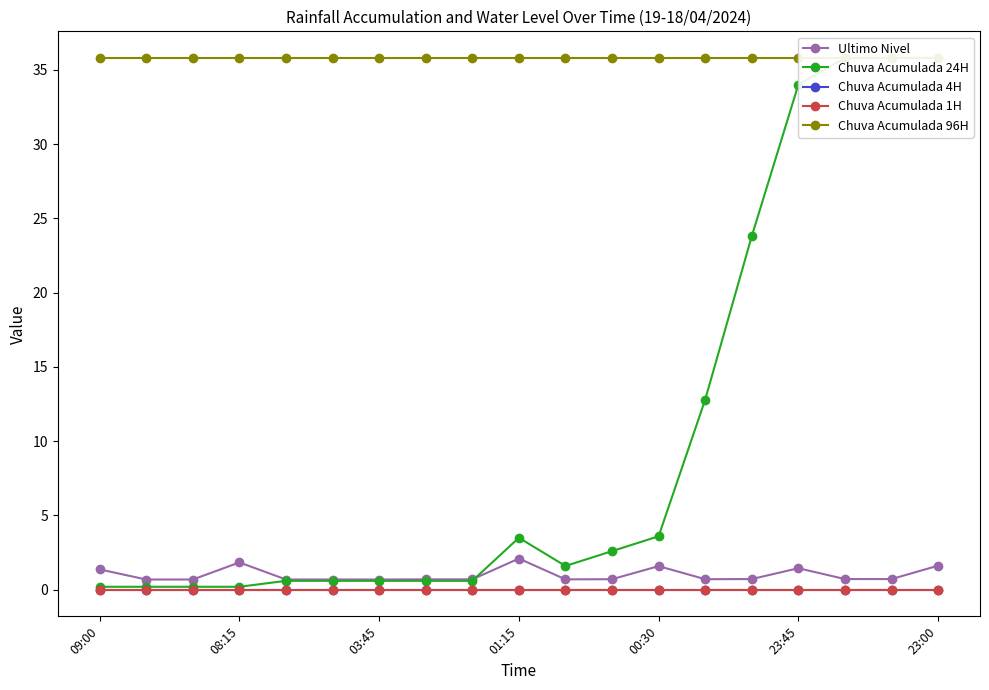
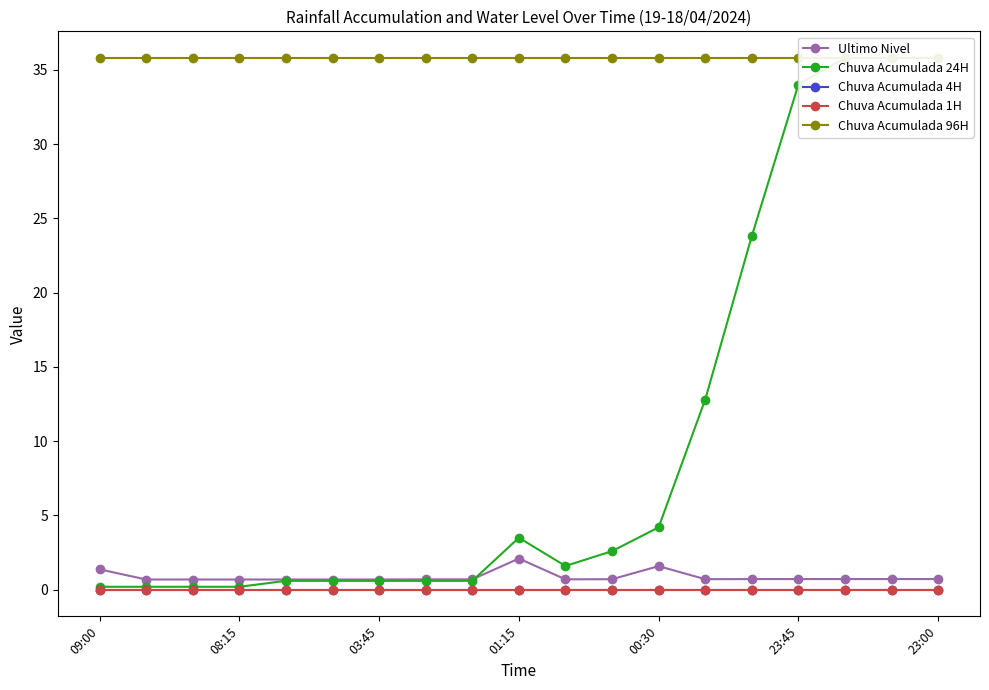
  {
    "Ultimo Nivel": {
      "09:00": 1.4,
-     "08:15": 1.8,
+     "08:15": 0.7,
      "01:15": 2.1,
      "00:30": 1.6,
-     "23:45": 1.5,
-     "23:00": 1.6
+     "23:45": 0.7,
+     "23:00": 0.7
    },
    "Chuva Acumulada 24H": {
      "09:00": 0.2,
      "08:15": 0.2,
      "01:15": 3.5,
-     "00:30": 3.6
+     "00:30": 4.2
    },
    "Chuva Acumulada 1H": {
      "09:00": 0.0,
      "08:15": 0.0,
      "03:45": 0.0,
      "01:15": 0.0,
      "00:30": 0.0,
      "23:45": 0.0,
      "23:00": 0.0
    },
    "Chuva Acumulada 96H": {
      "09:00": 35.8,
      "08:15": 35.8,
      "03:45": 35.8,
      "01:15": 35.8,
      "00:30": 35.8
    }
  }
